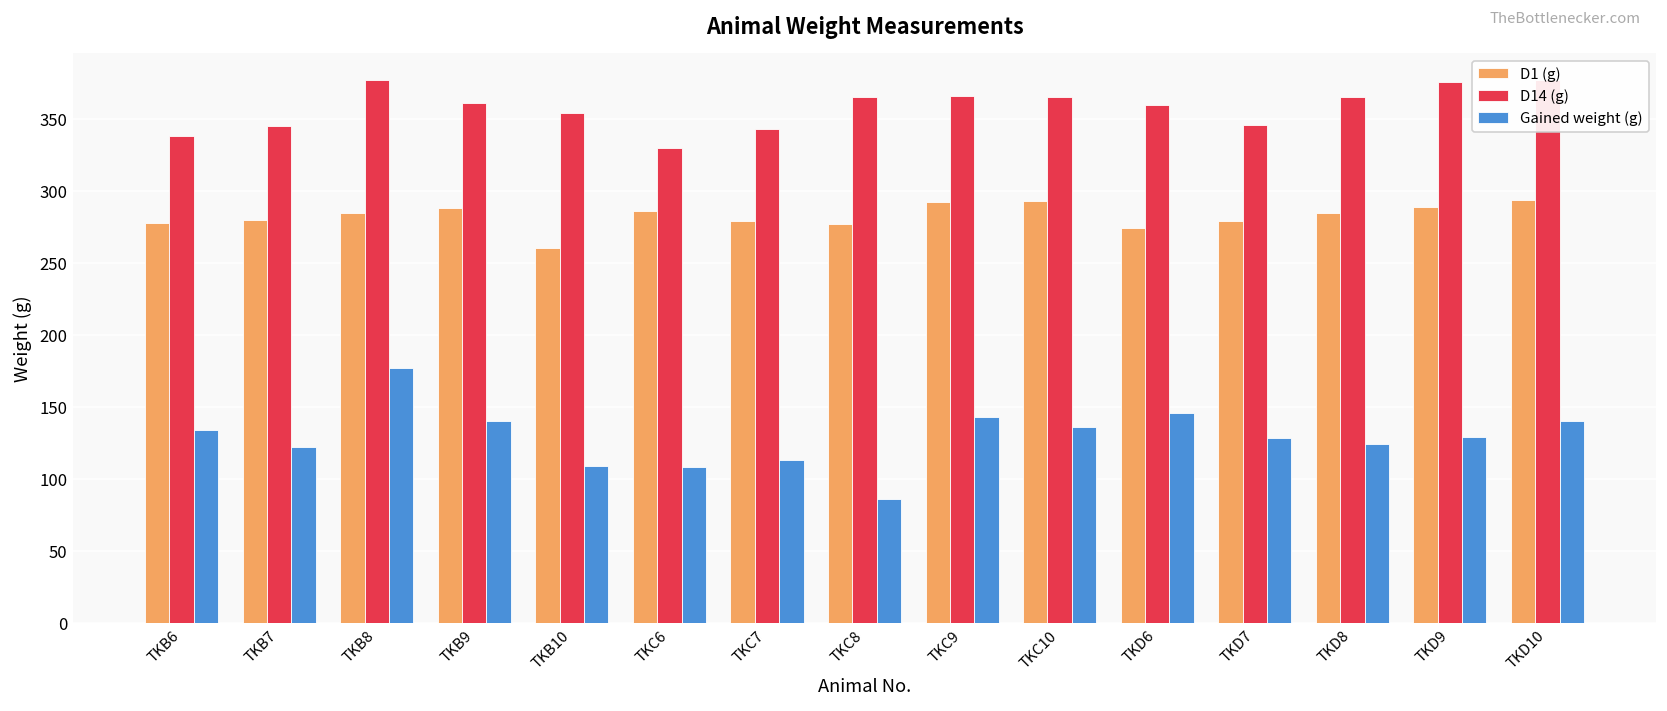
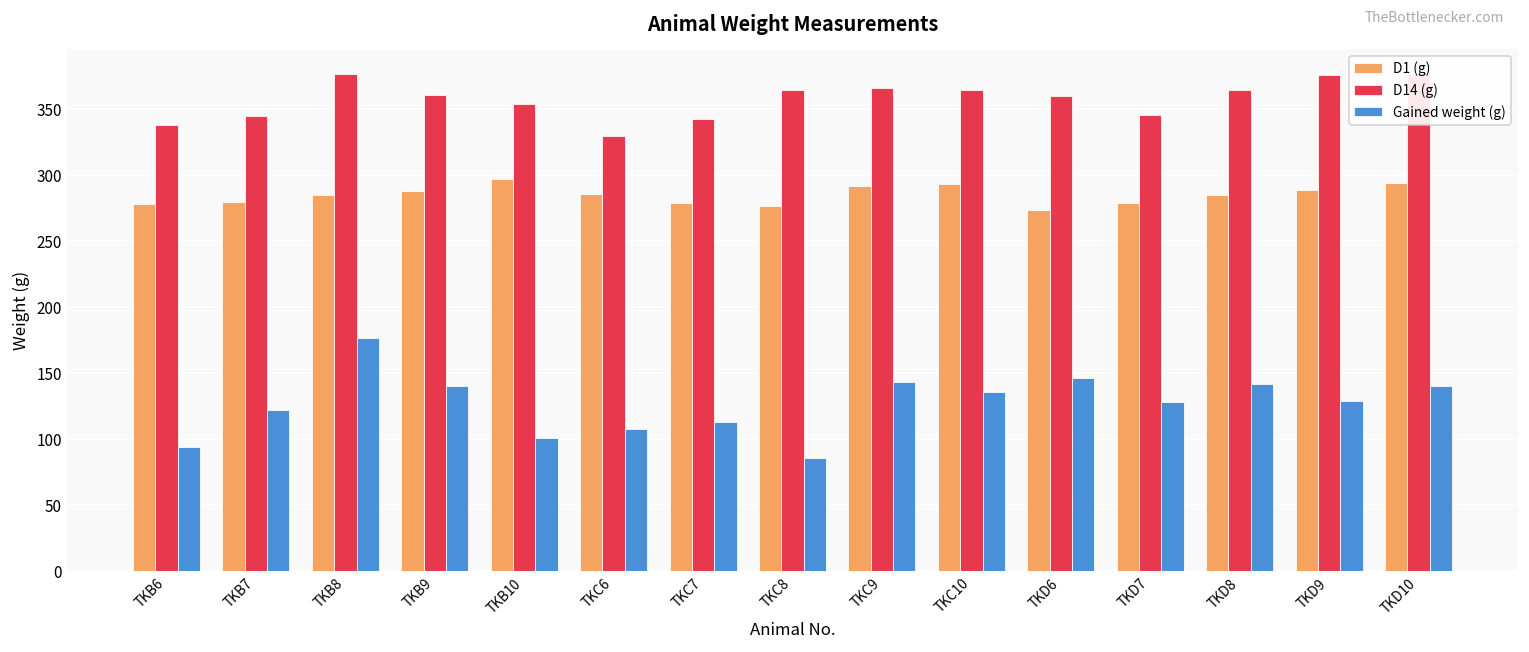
  {
    "D1 (g)": {
      "TKB6": 278,
      "TKB7": 280,
      "TKB8": 285,
      "TKB9": 288,
-     "TKB10": 260,
+     "TKB10": 297,
      "TKC6": 286,
      "TKC7": 279,
      "TKC8": 277,
      "TKC9": 292,
      "TKC10": 293,
      "TKD6": 274,
      "TKD7": 279,
      "TKD8": 285,
      "TKD9": 289,
      "TKD10": 294
    },
    "D14 (g)": {
      "TKB6": 338,
      "TKB7": 345,
      "TKB8": 377,
      "TKB9": 361,
      "TKB10": 354,
      "TKC6": 330,
      "TKC7": 343,
      "TKC8": 365,
      "TKC9": 366,
      "TKC10": 365,
      "TKD6": 360,
      "TKD7": 346,
      "TKD8": 365,
      "TKD9": 376
    },
    "Gained weight (g)": {
-     "TKB6": 134,
+     "TKB6": 94,
      "TKB7": 122,
      "TKB8": 177,
      "TKB9": 140,
-     "TKB10": 109,
+     "TKB10": 101,
      "TKC6": 108,
      "TKC7": 113,
      "TKC8": 86,
      "TKC9": 143,
      "TKC10": 136,
      "TKD6": 146,
      "TKD7": 128,
-     "TKD8": 124,
+     "TKD8": 142,
      "TKD9": 129,
      "TKD10": 140
    }
  }
